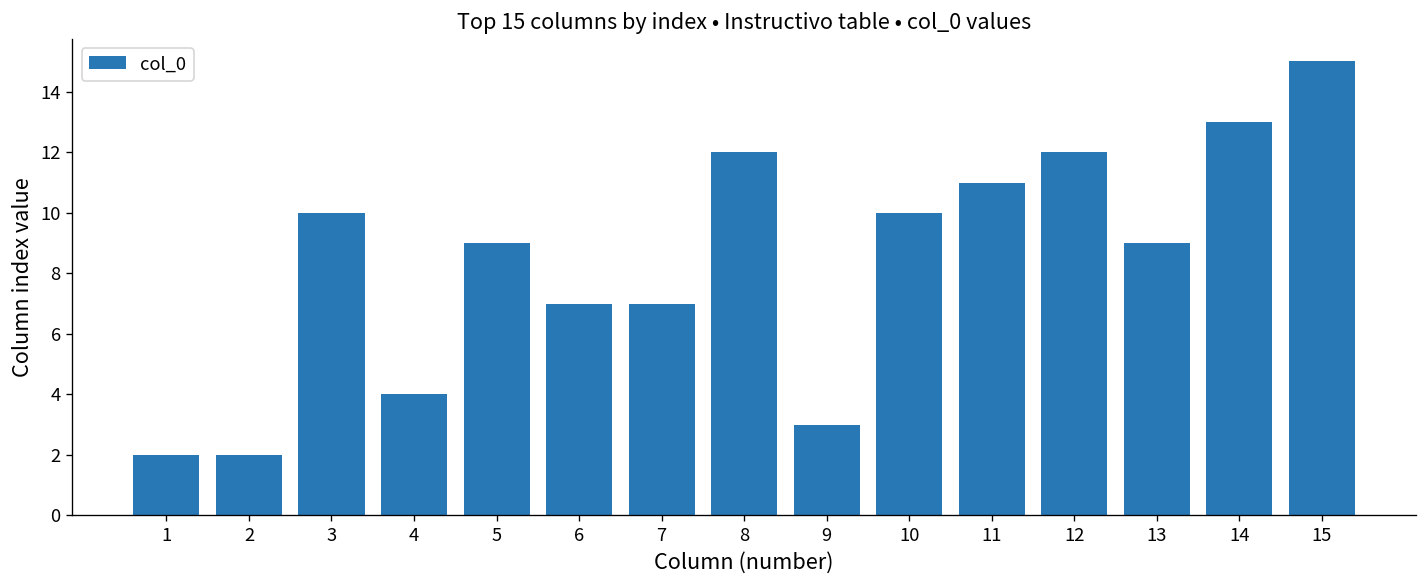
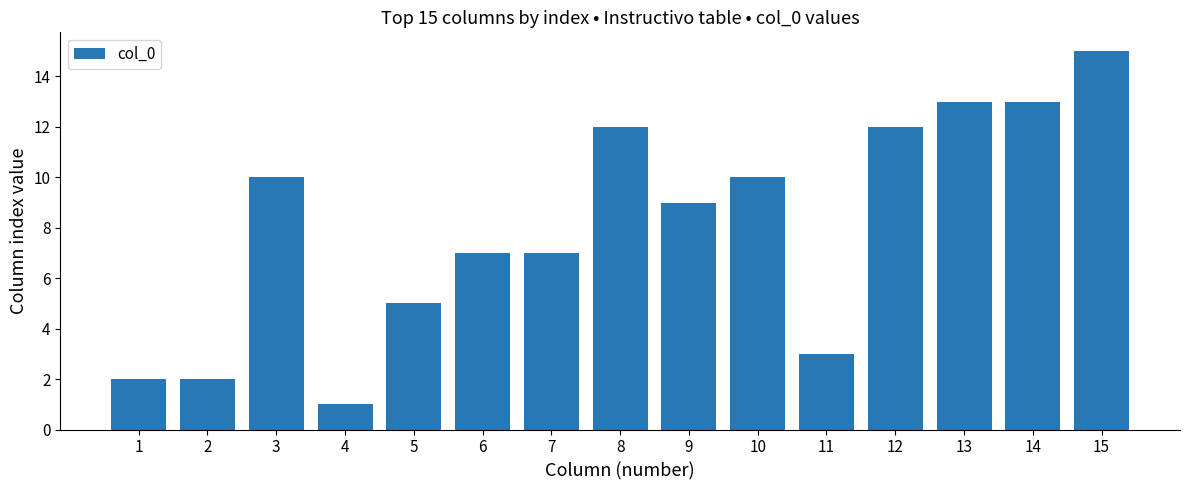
  {
    "1": 2,
    "2": 2,
    "3": 10,
-   "4": 4,
-   "5": 9,
+   "4": 1,
+   "5": 5,
    "6": 7,
    "7": 7,
    "8": 12,
-   "9": 3,
+   "9": 9,
    "10": 10,
-   "11": 11,
+   "11": 3,
    "12": 12,
-   "13": 9,
+   "13": 13,
    "14": 13,
    "15": 15
  }
